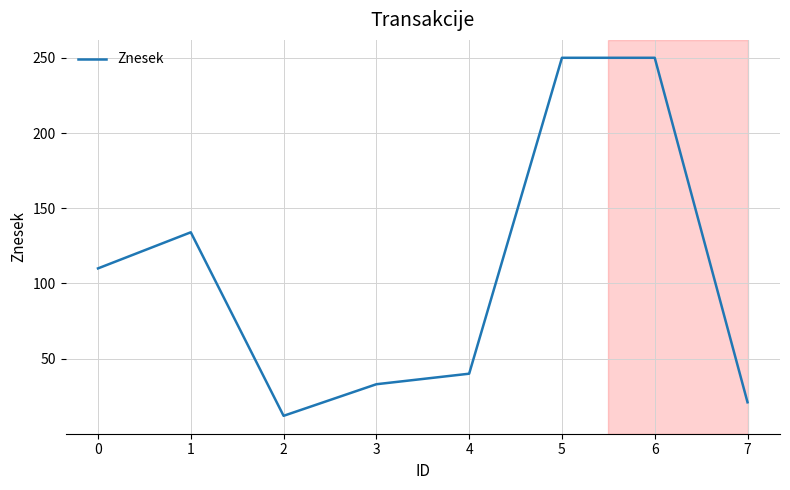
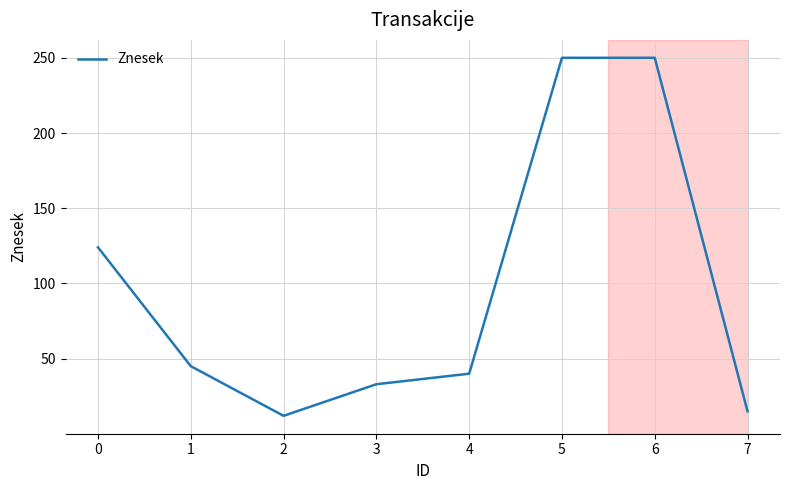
  {
-   "0": 110,
-   "1": 134,
+   "0": 124,
+   "1": 45,
    "2": 12,
    "3": 33,
    "4": 40,
    "5": 250,
    "6": 250,
-   "7": 21
+   "7": 15
  }
